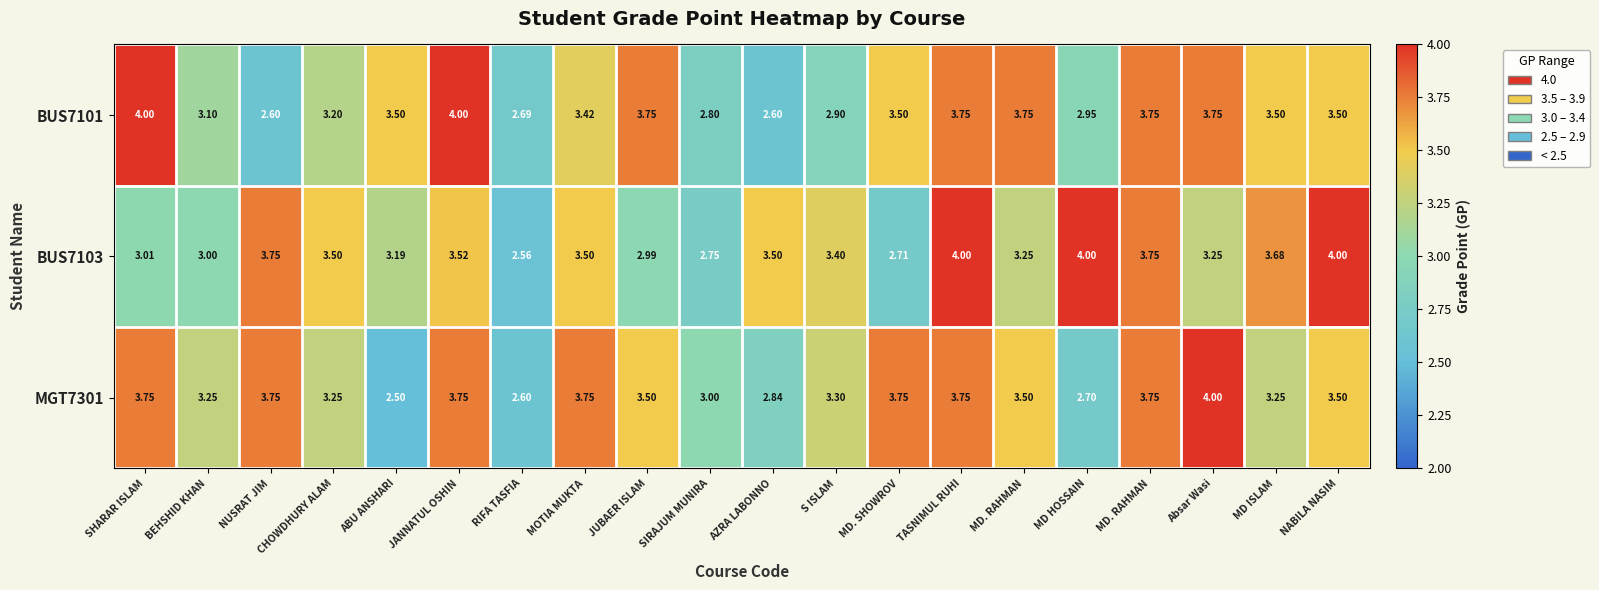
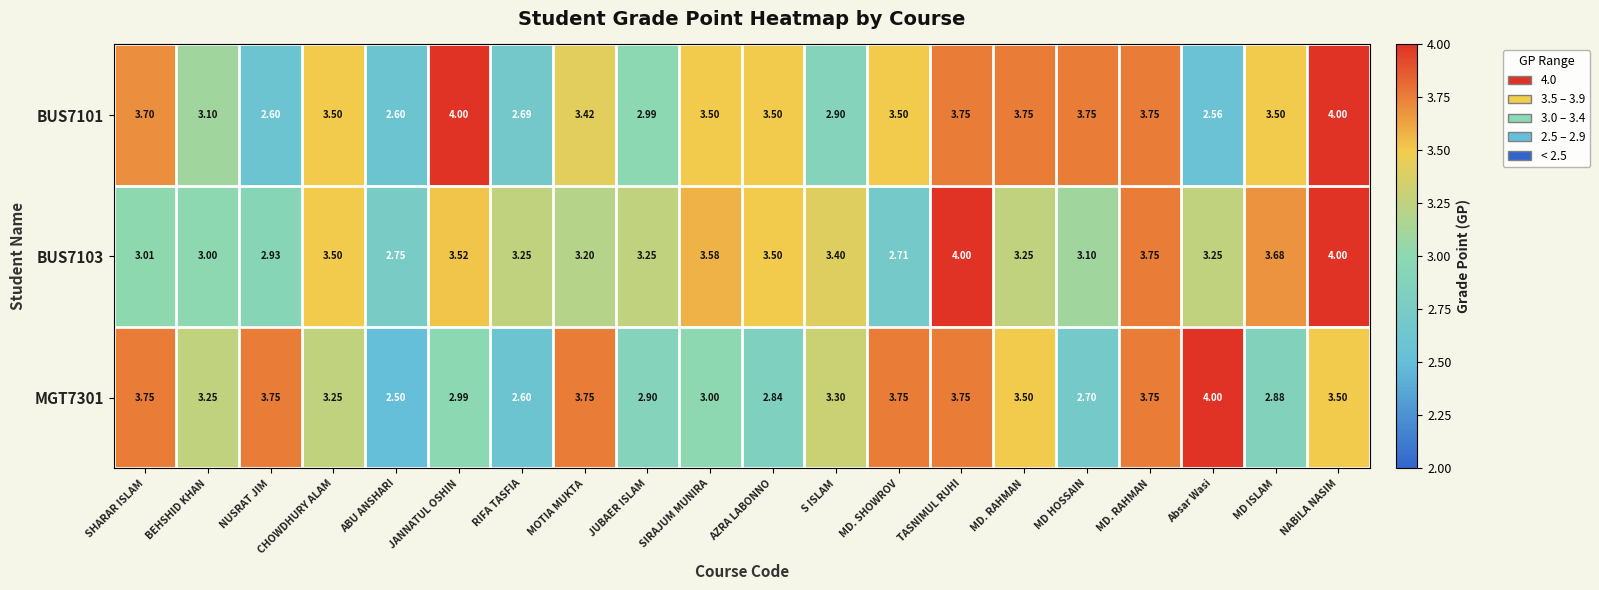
  {
    "BUS7101": {
-     "SHARAR ISLAM": 4.00,
+     "SHARAR ISLAM": 3.70,
      "BEHSHID KHAN": 3.10,
      "NUSRAT JIM": 2.60,
-     "CHOWDHURY ALAM": 3.20,
-     "ABU ANSHARI": 3.50,
+     "CHOWDHURY ALAM": 3.50,
+     "ABU ANSHARI": 2.60,
      "JANNATUL OSHIN": 4.00,
      "RIFA TASFIA": 2.69,
      "MOTIA MUKTA": 3.42,
-     "JUBAER ISLAM": 3.75,
-     "SIRAJUM MUNIRA": 2.80,
-     "AZRA LABONNO": 2.60,
+     "JUBAER ISLAM": 2.99,
+     "SIRAJUM MUNIRA": 3.50,
+     "AZRA LABONNO": 3.50,
      "S ISLAM": 2.90,
      "MD. SHOWROV": 3.50,
      "TASNIMUL RUHI": 3.75,
-     "MD HOSSAIN": 2.95,
-     "Absar Wasi": 3.75,
+     "MD HOSSAIN": 3.75,
+     "Absar Wasi": 2.56,
      "MD ISLAM": 3.50,
-     "NABILA NASIM": 3.50
+     "NABILA NASIM": 4.00
    },
    "BUS7103": {
      "SHARAR ISLAM": 3.01,
      "BEHSHID KHAN": 3.00,
-     "NUSRAT JIM": 3.75,
+     "NUSRAT JIM": 2.93,
      "CHOWDHURY ALAM": 3.50,
-     "ABU ANSHARI": 3.19,
+     "ABU ANSHARI": 2.75,
      "JANNATUL OSHIN": 3.52,
-     "RIFA TASFIA": 2.56,
-     "MOTIA MUKTA": 3.50,
-     "JUBAER ISLAM": 2.99,
-     "SIRAJUM MUNIRA": 2.75,
+     "RIFA TASFIA": 3.25,
+     "MOTIA MUKTA": 3.20,
+     "JUBAER ISLAM": 3.25,
+     "SIRAJUM MUNIRA": 3.58,
      "AZRA LABONNO": 3.50,
      "S ISLAM": 3.40,
      "MD. SHOWROV": 2.71,
      "TASNIMUL RUHI": 4.00,
-     "MD HOSSAIN": 4.00,
+     "MD HOSSAIN": 3.10,
      "Absar Wasi": 3.25,
      "MD ISLAM": 3.68,
      "NABILA NASIM": 4.00
    },
    "MGT7301": {
      "SHARAR ISLAM": 3.75,
      "BEHSHID KHAN": 3.25,
      "NUSRAT JIM": 3.75,
      "CHOWDHURY ALAM": 3.25,
      "ABU ANSHARI": 2.50,
-     "JANNATUL OSHIN": 3.75,
+     "JANNATUL OSHIN": 2.99,
      "RIFA TASFIA": 2.60,
      "MOTIA MUKTA": 3.75,
-     "JUBAER ISLAM": 3.50,
+     "JUBAER ISLAM": 2.90,
      "SIRAJUM MUNIRA": 3.00,
      "AZRA LABONNO": 2.84,
      "S ISLAM": 3.30,
      "MD. SHOWROV": 3.75,
      "TASNIMUL RUHI": 3.75,
      "MD HOSSAIN": 2.70,
      "Absar Wasi": 4.00,
-     "MD ISLAM": 3.25,
+     "MD ISLAM": 2.88,
      "NABILA NASIM": 3.50
    }
  }
